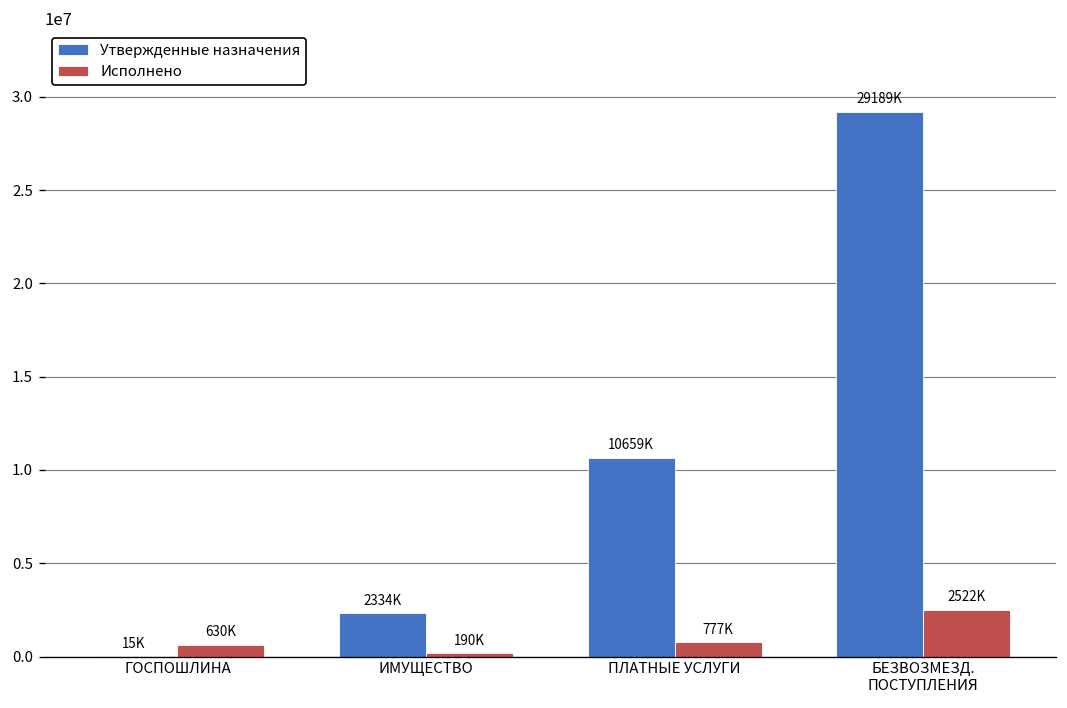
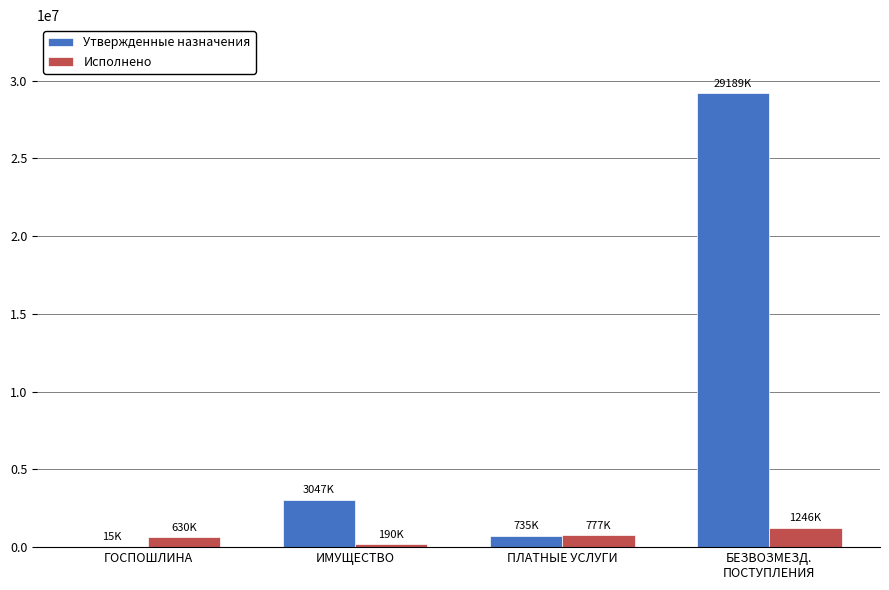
  {
    "Утвержденные назначения": {
      "ГОСПОШЛИНА": "15K",
-     "ИМУЩЕСТВО": "2334K",
-     "ПЛАТНЫЕ УСЛУГИ": "10659K",
+     "ИМУЩЕСТВО": "3047K",
+     "ПЛАТНЫЕ УСЛУГИ": "735K",
      "БЕЗВОЗМЕЗД. ПОСТУПЛЕНИЯ": "29189K"
    },
    "Исполнено": {
      "ГОСПОШЛИНА": "630K",
      "ИМУЩЕСТВО": "190K",
      "ПЛАТНЫЕ УСЛУГИ": "777K",
-     "БЕЗВОЗМЕЗД. ПОСТУПЛЕНИЯ": "2522K"
+     "БЕЗВОЗМЕЗД. ПОСТУПЛЕНИЯ": "1246K"
    }
  }
